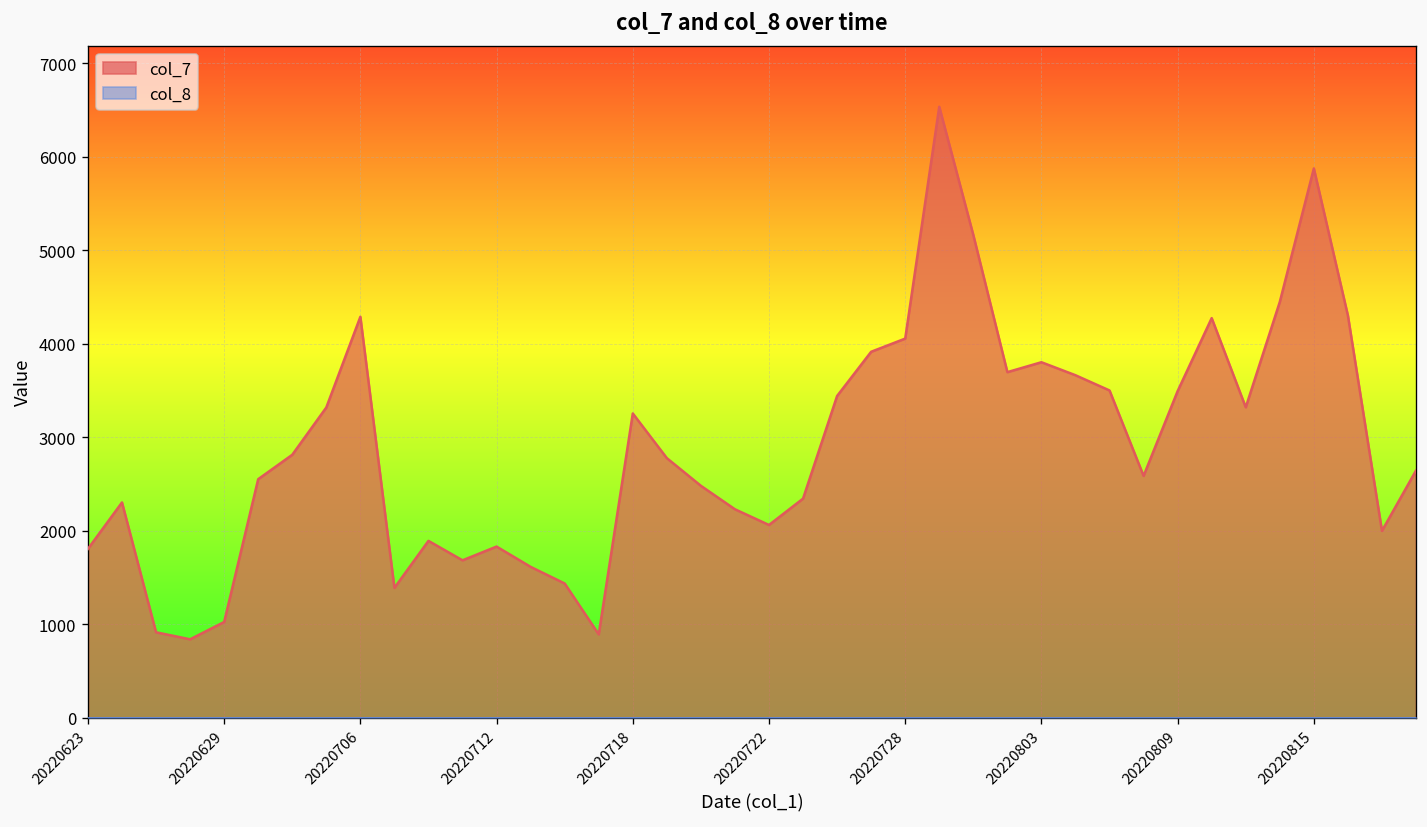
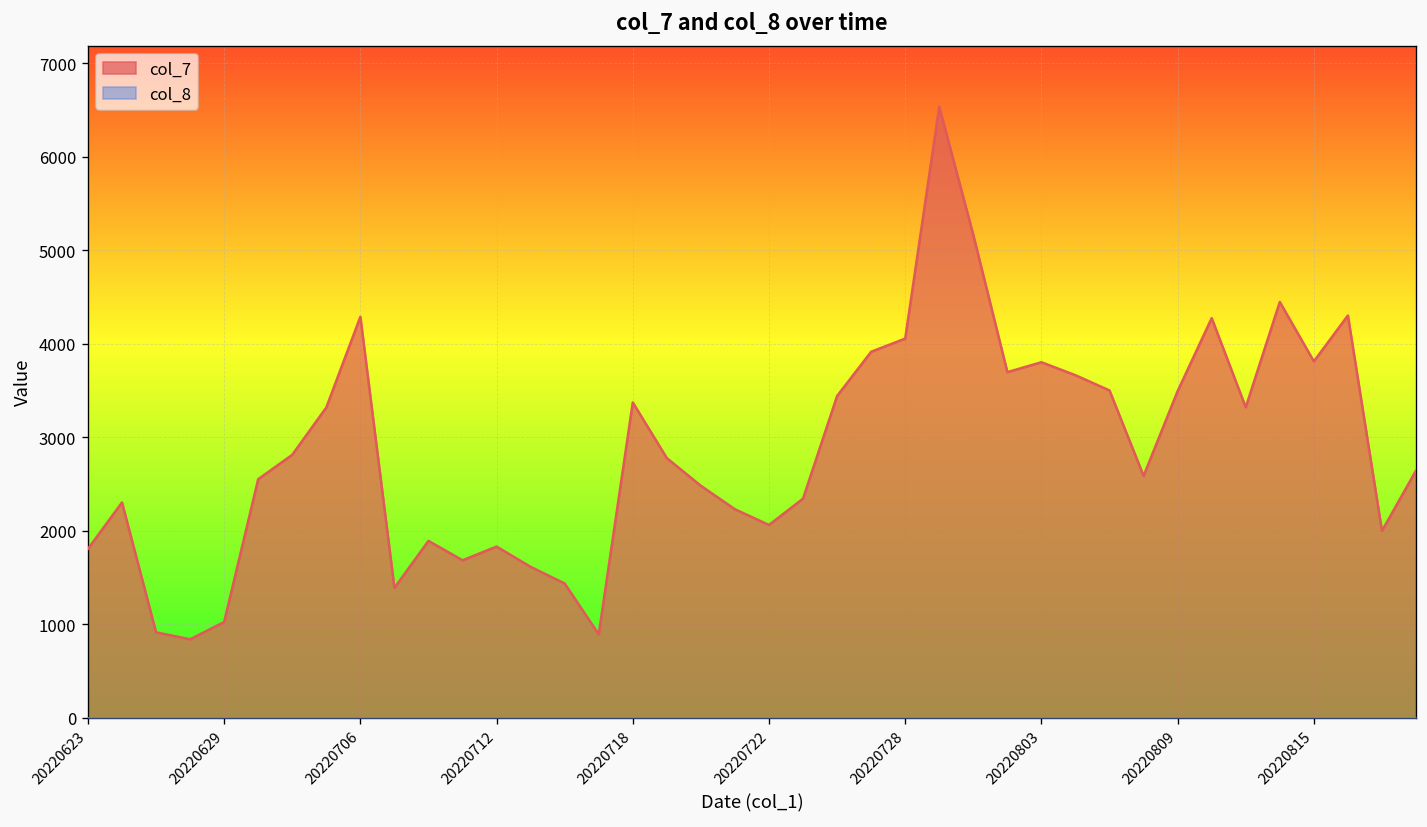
  {
    "col_7": {
      "20220623": 1800,
      "20220629": 1000,
      "20220706": 4300,
      "20220712": 1800,
-     "20220718": 3300,
+     "20220718": 3400,
      "20220722": 2100,
      "20220728": 4100,
      "20220803": 3800,
      "20220809": 3500,
-     "20220815": 5900
+     "20220815": 3800
    },
    "col_8": {
      "20220623": 0,
      "20220629": 0,
      "20220706": 0,
      "20220712": 0,
      "20220718": 0,
      "20220722": 0,
      "20220728": 0,
      "20220803": 0,
      "20220809": 0,
      "20220815": 0
    }
  }
